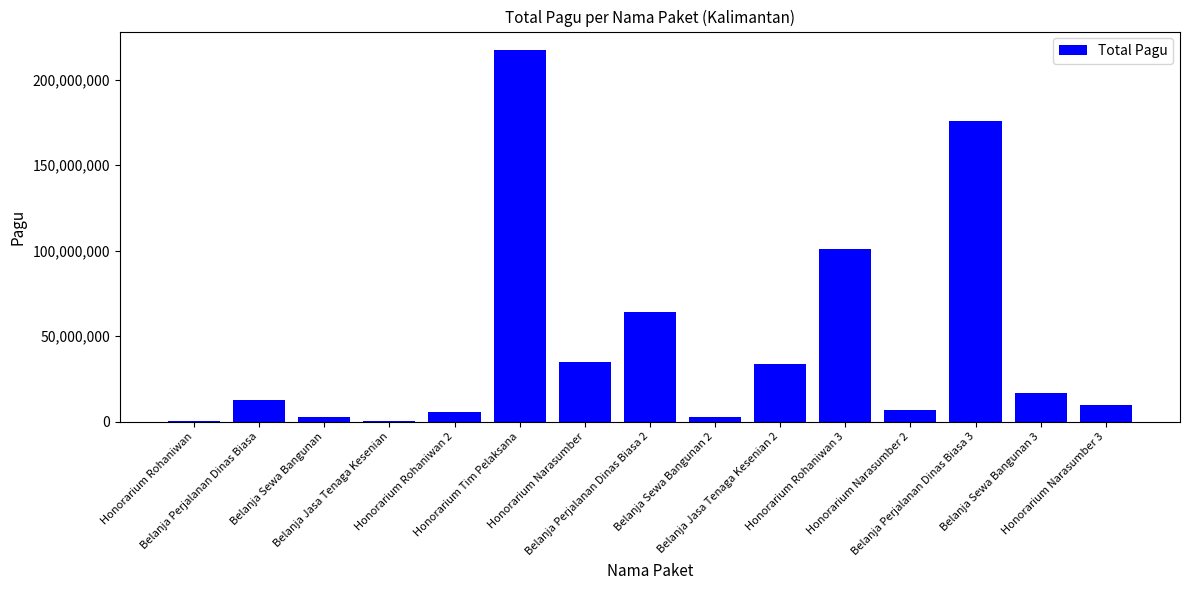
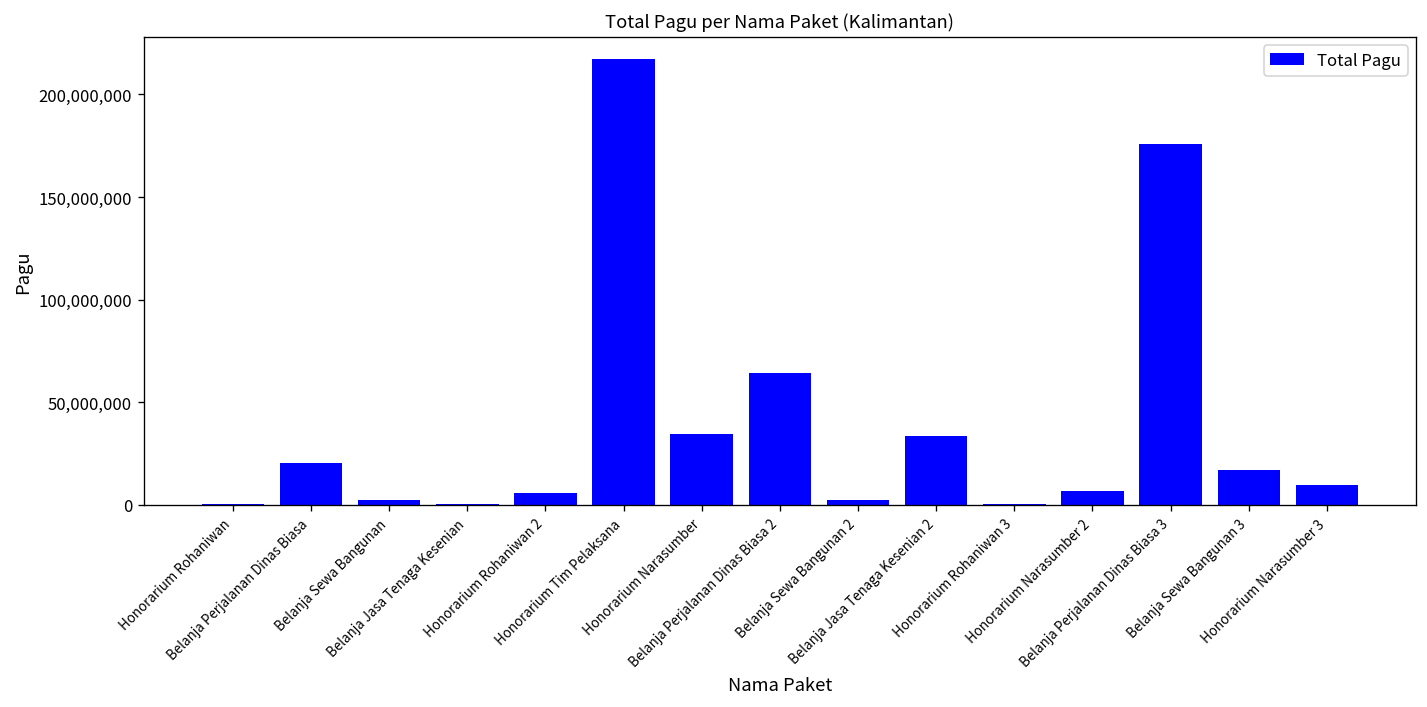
  {
-   "Belanja Perjalanan Dinas Biasa": "12,000,000",
+   "Belanja Perjalanan Dinas Biasa": "21,000,000",
    "Belanja Sewa Bangunan": "3,000,000",
    "Honorarium Rohaniwan 2": "6,000,000",
    "Honorarium Tim Pelaksana": "217,000,000",
    "Honorarium Narasumber": "35,000,000",
    "Belanja Perjalanan Dinas Biasa 2": "64,000,000",
    "Belanja Sewa Bangunan 2": "3,000,000",
    "Belanja Jasa Tenaga Kesenian 2": "33,000,000",
-   "Honorarium Rohaniwan 3": "101,000,000",
+   "Honorarium Rohaniwan 3": "0",
    "Honorarium Narasumber 2": "7,000,000",
    "Belanja Perjalanan Dinas Biasa 3": "176,000,000",
    "Belanja Sewa Bangunan 3": "17,000,000",
    "Honorarium Narasumber 3": "10,000,000"
  }
